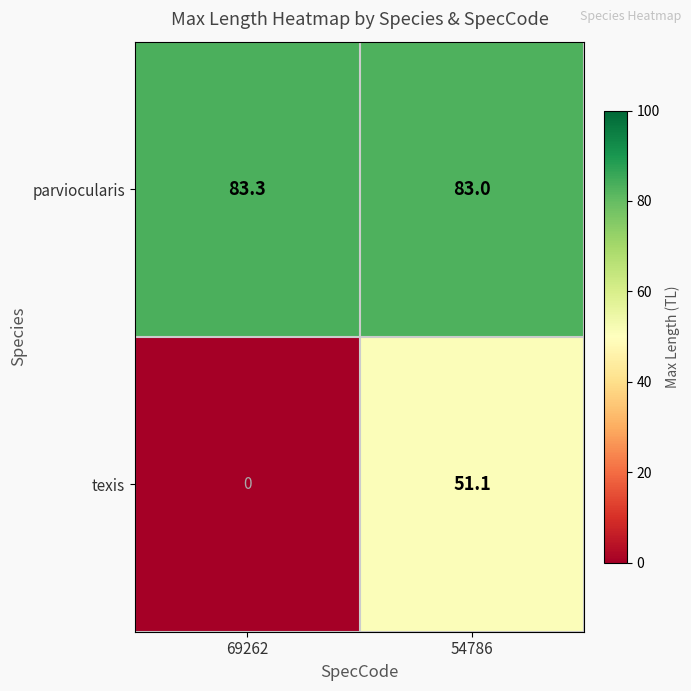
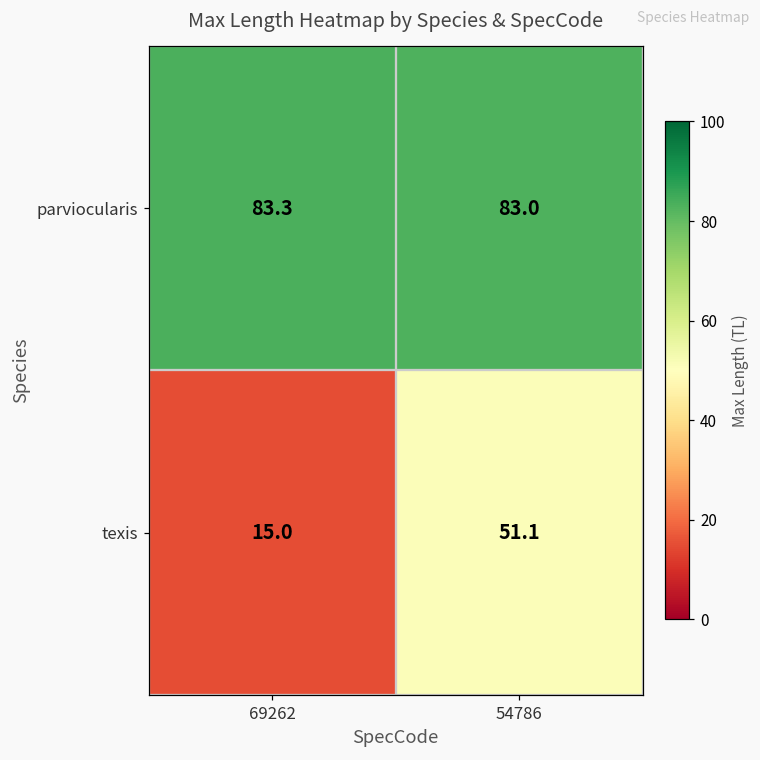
  {
    "parviocularis": {
      "69262": 83.3,
      "54786": 83.0
    },
    "texis": {
-     "69262": 0,
+     "69262": 15.0,
      "54786": 51.1
    }
  }
